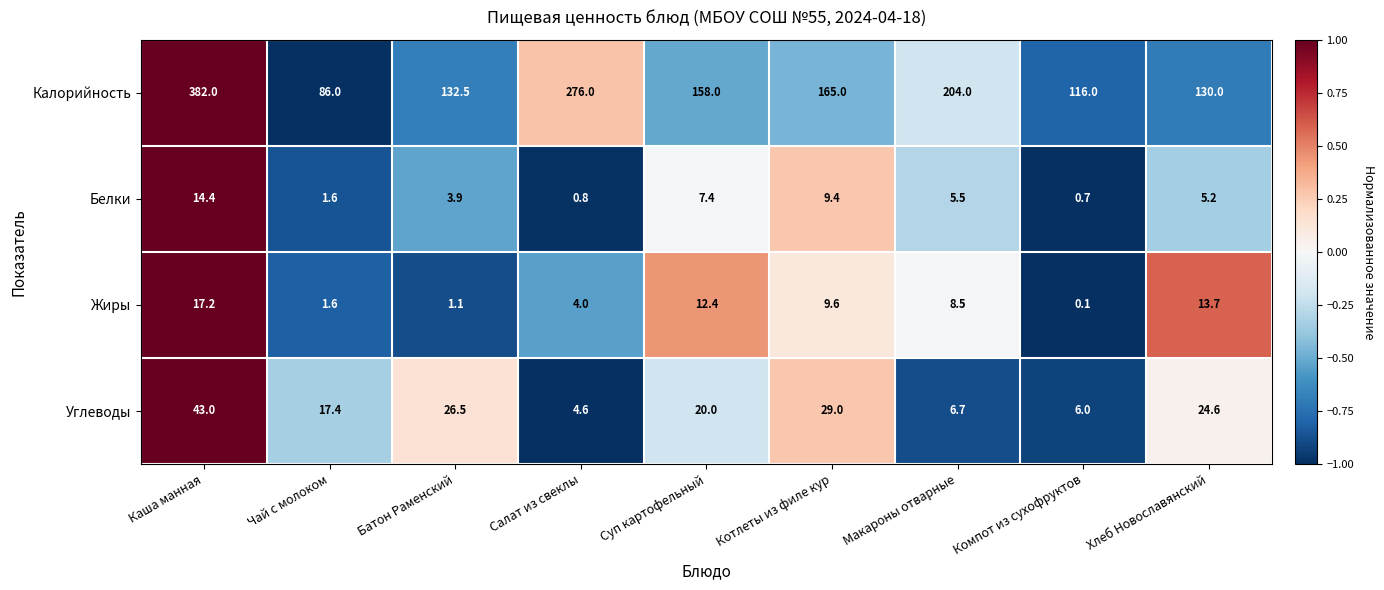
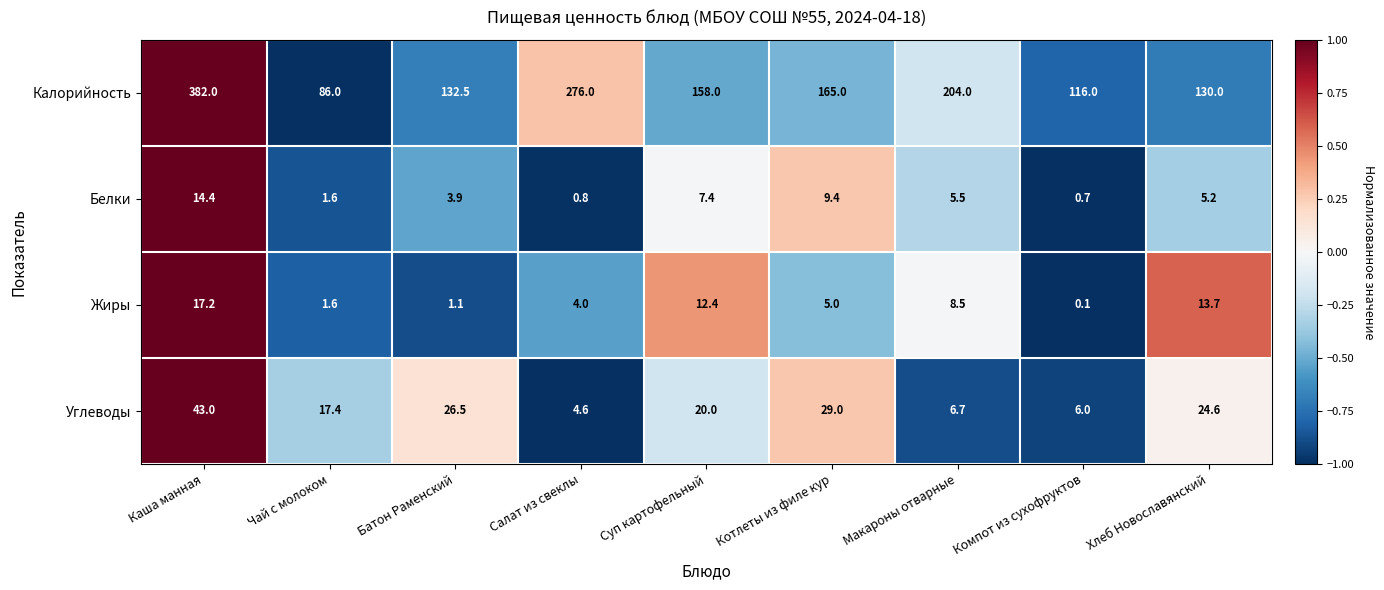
  {
    "Калорийность": {
      "Каша манная": 382.0,
      "Чай с молоком": 86.0,
      "Батон Раменский": 132.5,
      "Салат из свеклы": 276.0,
      "Суп картофельный": 158.0,
      "Котлеты из филе кур": 165.0,
      "Макароны отварные": 204.0,
      "Компот из сухофруктов": 116.0,
      "Хлеб Новославянский": 130.0
    },
    "Белки": {
      "Каша манная": 14.4,
      "Чай с молоком": 1.6,
      "Батон Раменский": 3.9,
      "Салат из свеклы": 0.8,
      "Суп картофельный": 7.4,
      "Котлеты из филе кур": 9.4,
      "Макароны отварные": 5.5,
      "Компот из сухофруктов": 0.7,
      "Хлеб Новославянский": 5.2
    },
    "Жиры": {
      "Каша манная": 17.2,
      "Чай с молоком": 1.6,
      "Батон Раменский": 1.1,
      "Салат из свеклы": 4.0,
      "Суп картофельный": 12.4,
-     "Котлеты из филе кур": 9.6,
+     "Котлеты из филе кур": 5.0,
      "Макароны отварные": 8.5,
      "Компот из сухофруктов": 0.1,
      "Хлеб Новославянский": 13.7
    },
    "Углеводы": {
      "Каша манная": 43.0,
      "Чай с молоком": 17.4,
      "Батон Раменский": 26.5,
      "Салат из свеклы": 4.6,
      "Суп картофельный": 20.0,
      "Котлеты из филе кур": 29.0,
      "Макароны отварные": 6.7,
      "Компот из сухофруктов": 6.0,
      "Хлеб Новославянский": 24.6
    }
  }
